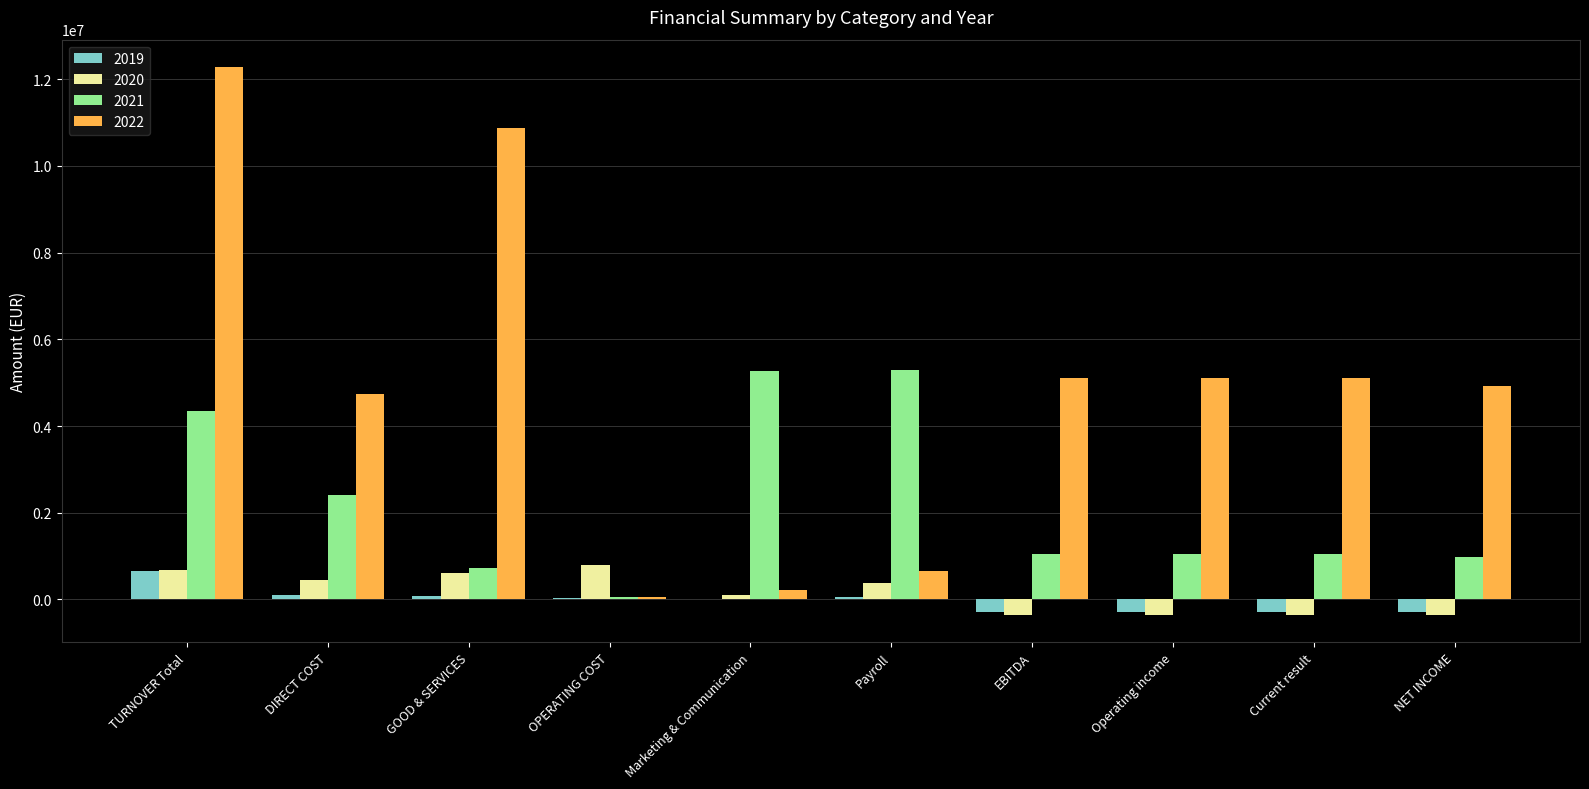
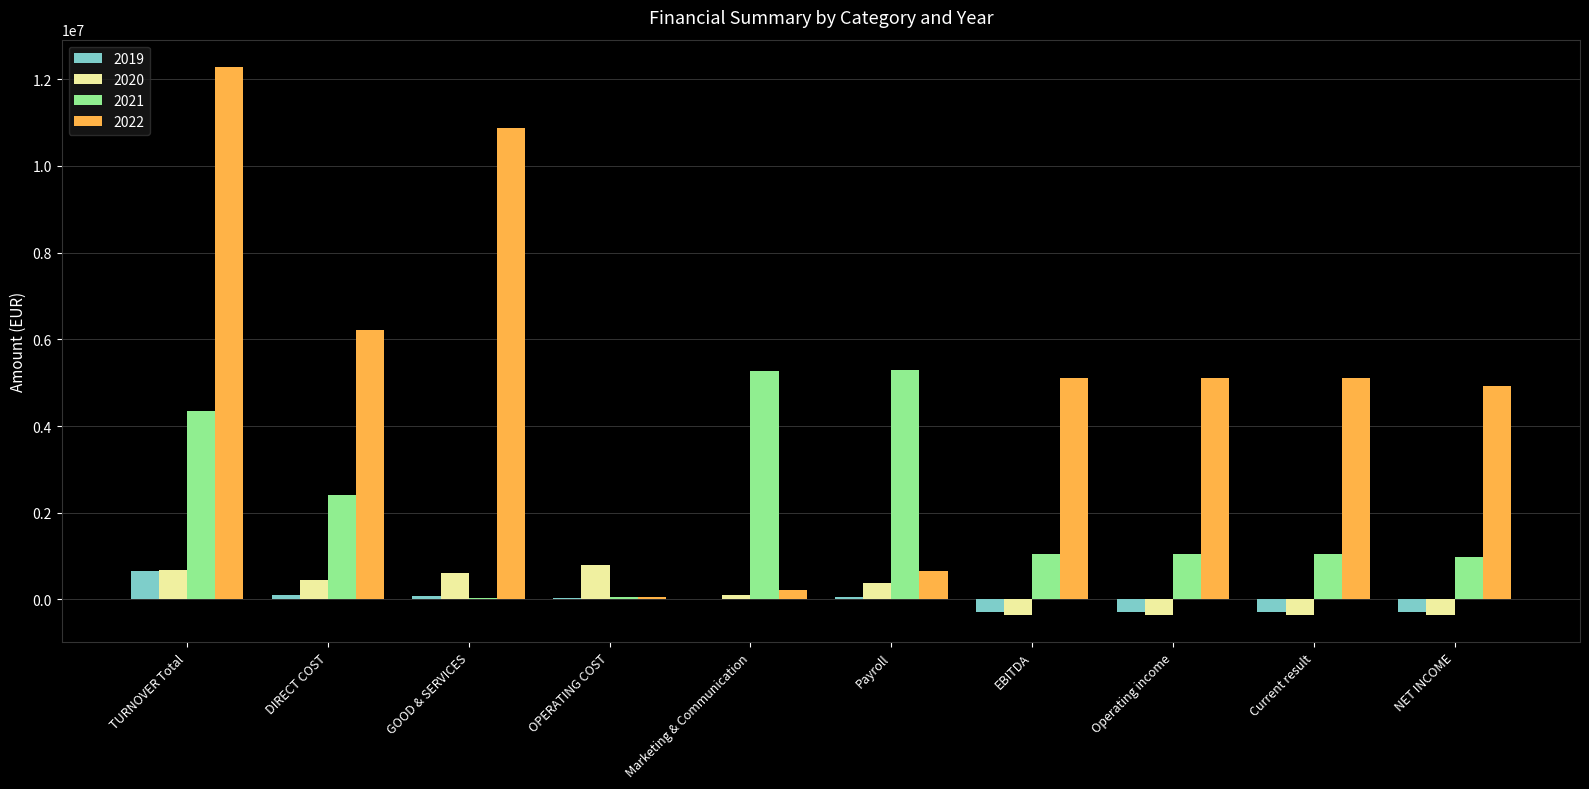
  {
    "2019": {
      "TURNOVER Total": 700000,
      "DIRECT COST": 100000,
      "GOOD & SERVICES": 100000,
      "Payroll": 100000,
      "EBITDA": -300000,
      "Operating income": -300000,
      "Current result": -300000,
      "NET INCOME": -300000
    },
    "2020": {
      "TURNOVER Total": 700000,
      "DIRECT COST": 500000,
      "GOOD & SERVICES": 600000,
      "OPERATING COST": 800000,
      "Marketing & Communication": 100000,
      "Payroll": 400000,
      "EBITDA": -400000,
      "Operating income": -400000,
      "Current result": -400000,
      "NET INCOME": -400000
    },
    "2021": {
      "TURNOVER Total": 4400000,
      "DIRECT COST": 2400000,
-     "GOOD & SERVICES": 700000,
+     "GOOD & SERVICES": 0,
      "Marketing & Communication": 5300000,
      "Payroll": 5300000,
      "EBITDA": 1100000,
      "Operating income": 1100000,
      "Current result": 1100000,
      "NET INCOME": 1000000
    },
    "2022": {
      "TURNOVER Total": 12300000,
-     "DIRECT COST": 4700000,
+     "DIRECT COST": 6200000,
      "GOOD & SERVICES": 10900000,
      "Marketing & Communication": 200000,
      "Payroll": 700000,
      "EBITDA": 5100000,
      "Operating income": 5100000,
      "Current result": 5100000,
      "NET INCOME": 4900000
    }
  }
